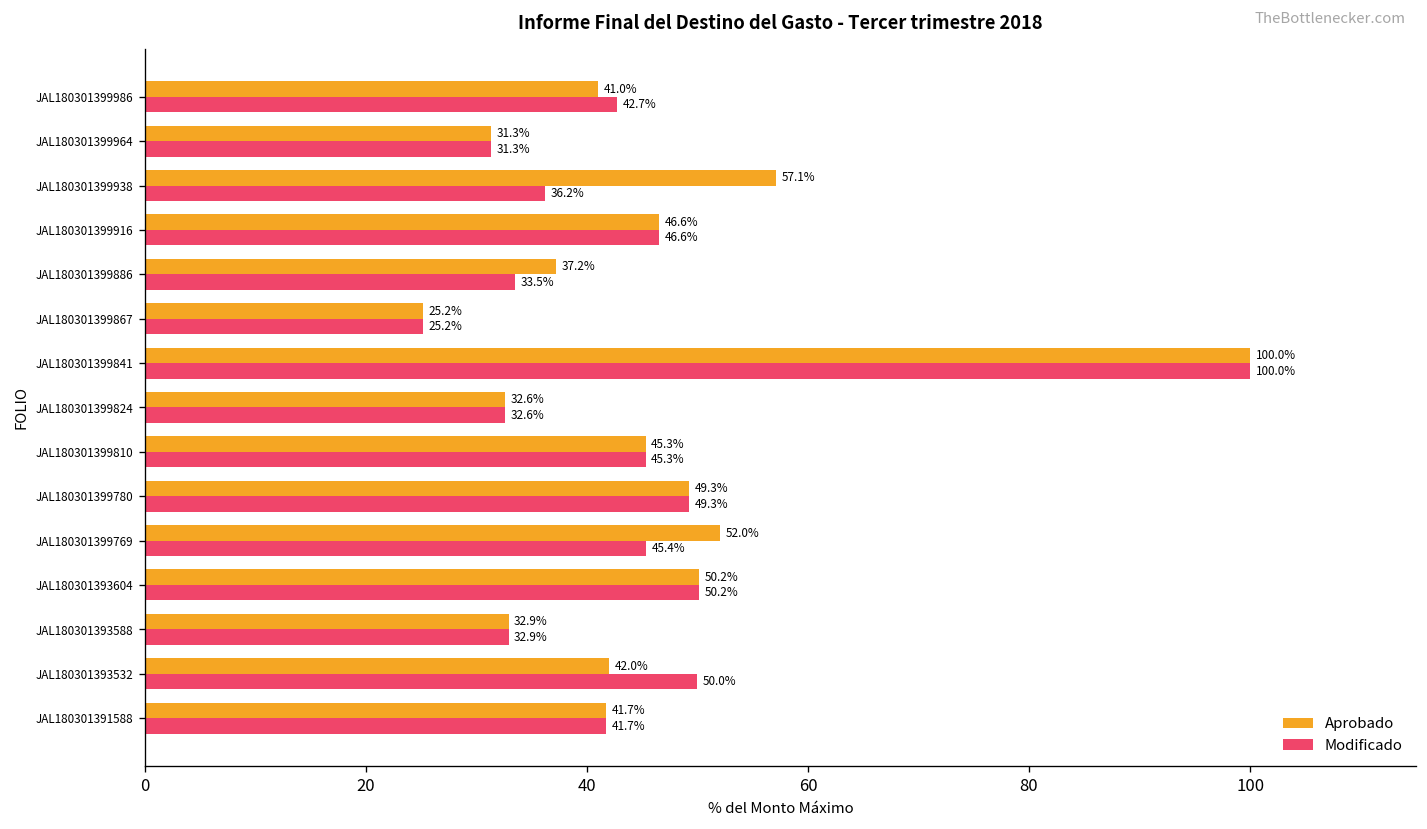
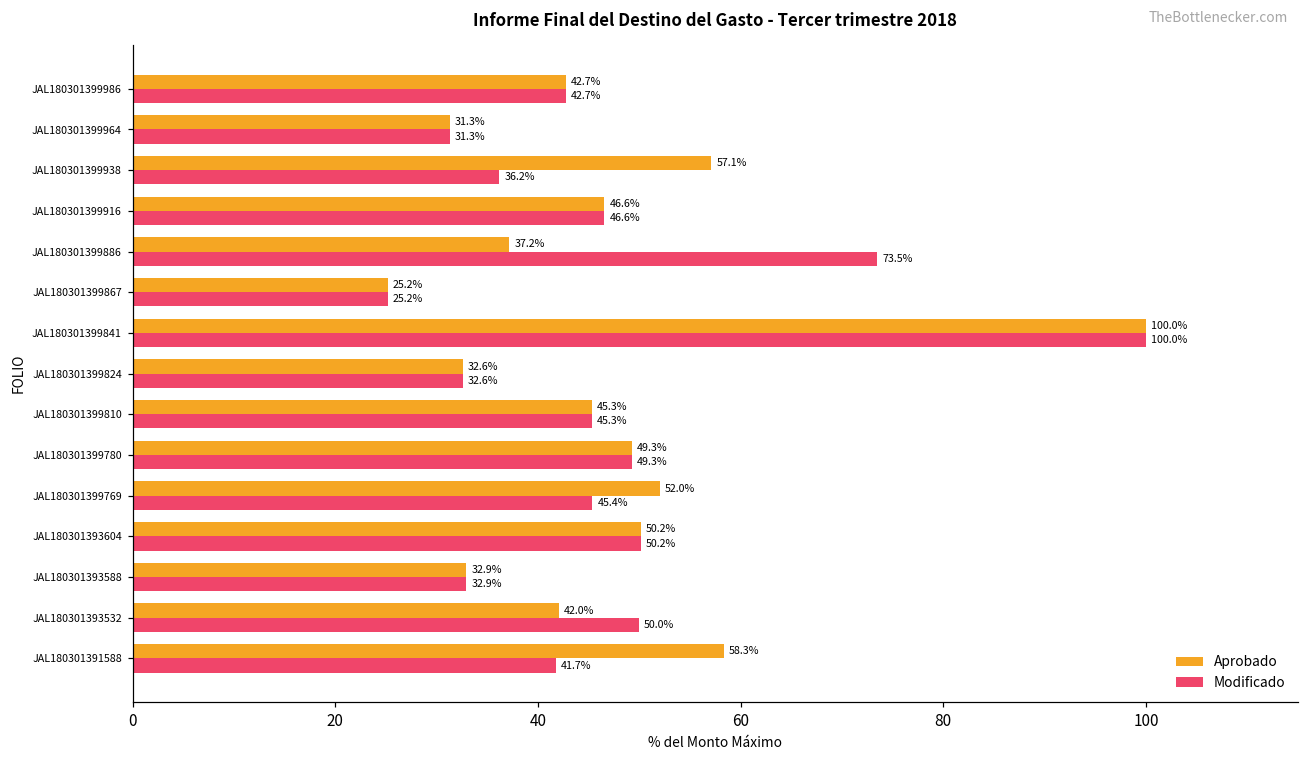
  {
    "Aprobado": {
-     "JAL180301399986": "41.0%",
+     "JAL180301399986": "42.7%",
      "JAL180301399964": "31.3%",
      "JAL180301399938": "57.1%",
      "JAL180301399916": "46.6%",
      "JAL180301399886": "37.2%",
      "JAL180301399867": "25.2%",
      "JAL180301399841": "100.0%",
      "JAL180301399824": "32.6%",
      "JAL180301399810": "45.3%",
      "JAL180301399780": "49.3%",
      "JAL180301399769": "52.0%",
      "JAL180301393604": "50.2%",
      "JAL180301393588": "32.9%",
      "JAL180301393532": "42.0%",
-     "JAL180301391588": "41.7%"
+     "JAL180301391588": "58.3%"
    },
    "Modificado": {
      "JAL180301399986": "42.7%",
      "JAL180301399964": "31.3%",
      "JAL180301399938": "36.2%",
      "JAL180301399916": "46.6%",
-     "JAL180301399886": "33.5%",
+     "JAL180301399886": "73.5%",
      "JAL180301399867": "25.2%",
      "JAL180301399841": "100.0%",
      "JAL180301399824": "32.6%",
      "JAL180301399810": "45.3%",
      "JAL180301399780": "49.3%",
      "JAL180301399769": "45.4%",
      "JAL180301393604": "50.2%",
      "JAL180301393588": "32.9%",
      "JAL180301393532": "50.0%",
      "JAL180301391588": "41.7%"
    }
  }
